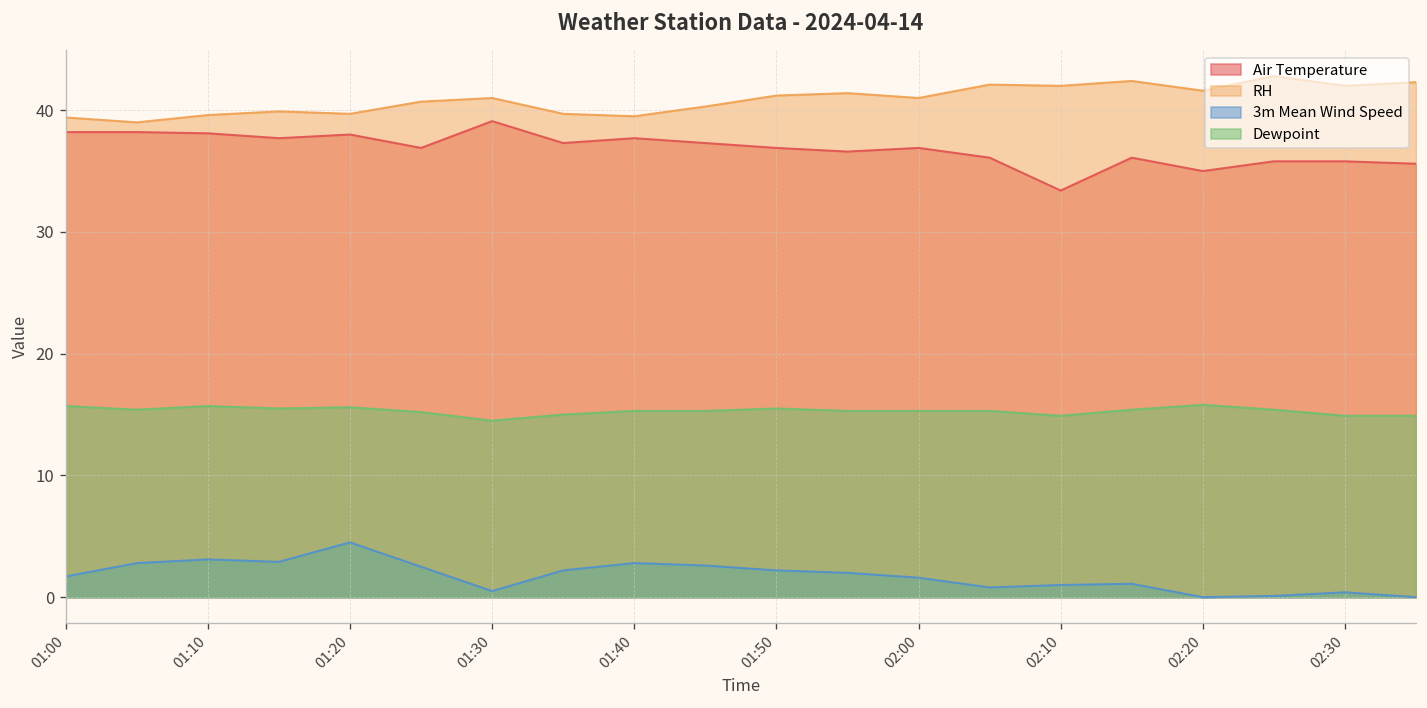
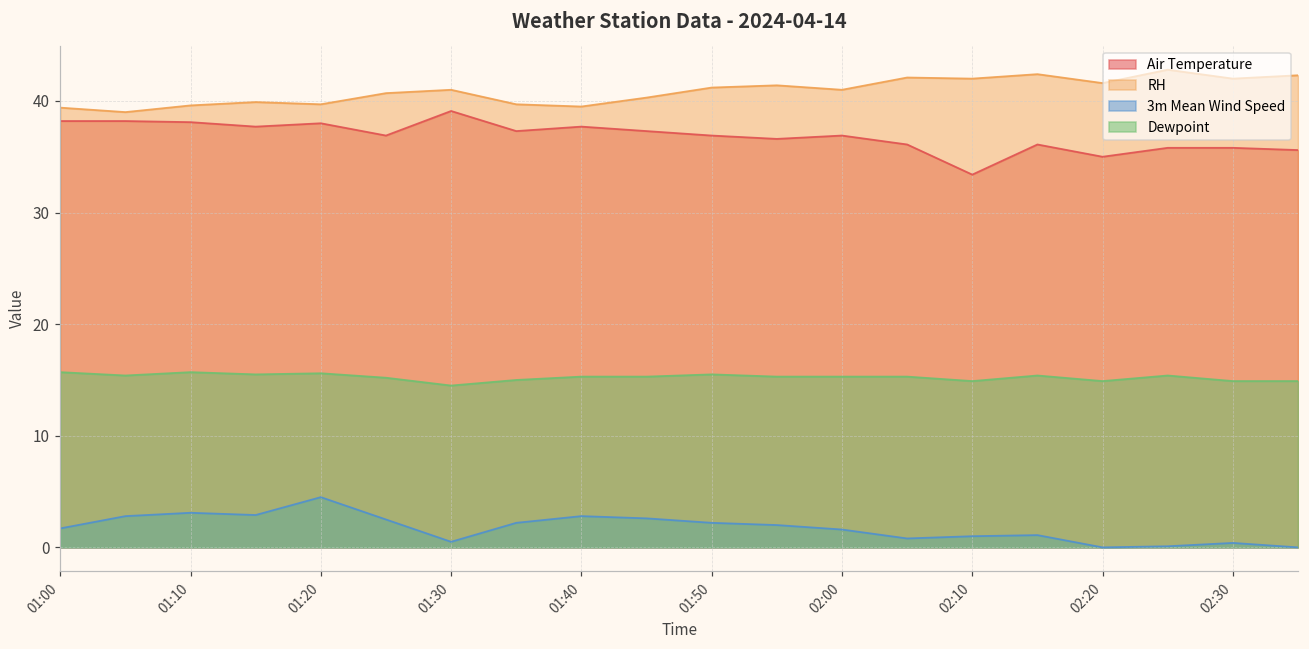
  {
    "Air Temperature": {
      "01:00": 38.2,
      "01:10": 38.1,
      "01:20": 38.0,
      "01:30": 39.1,
      "01:40": 37.7,
      "01:50": 36.9,
      "02:00": 36.9,
      "02:10": 33.4,
      "02:20": 35.0,
      "02:30": 35.8
    },
    "RH": {
      "01:00": 39.4,
      "01:10": 39.6,
      "01:20": 39.7,
      "01:30": 41.0,
      "01:40": 39.5,
      "01:50": 41.2,
      "02:00": 41.0,
      "02:10": 42.0,
      "02:20": 41.6
    },
    "3m Mean Wind Speed": {
      "01:00": 1.7,
      "01:10": 3.1,
      "01:20": 4.5,
      "01:30": 0.5,
      "01:40": 2.8,
      "01:50": 2.2,
      "02:00": 1.6,
      "02:10": 1.0,
      "02:20": 0.0,
      "02:30": 0.4
    },
    "Dewpoint": {
      "01:00": 15.7,
      "01:10": 15.7,
      "01:20": 15.6,
      "01:30": 14.5,
      "01:40": 15.3,
      "01:50": 15.5,
      "02:00": 15.3,
      "02:10": 14.9,
-     "02:20": 15.8,
+     "02:20": 14.9,
      "02:30": 14.9
    }
  }
